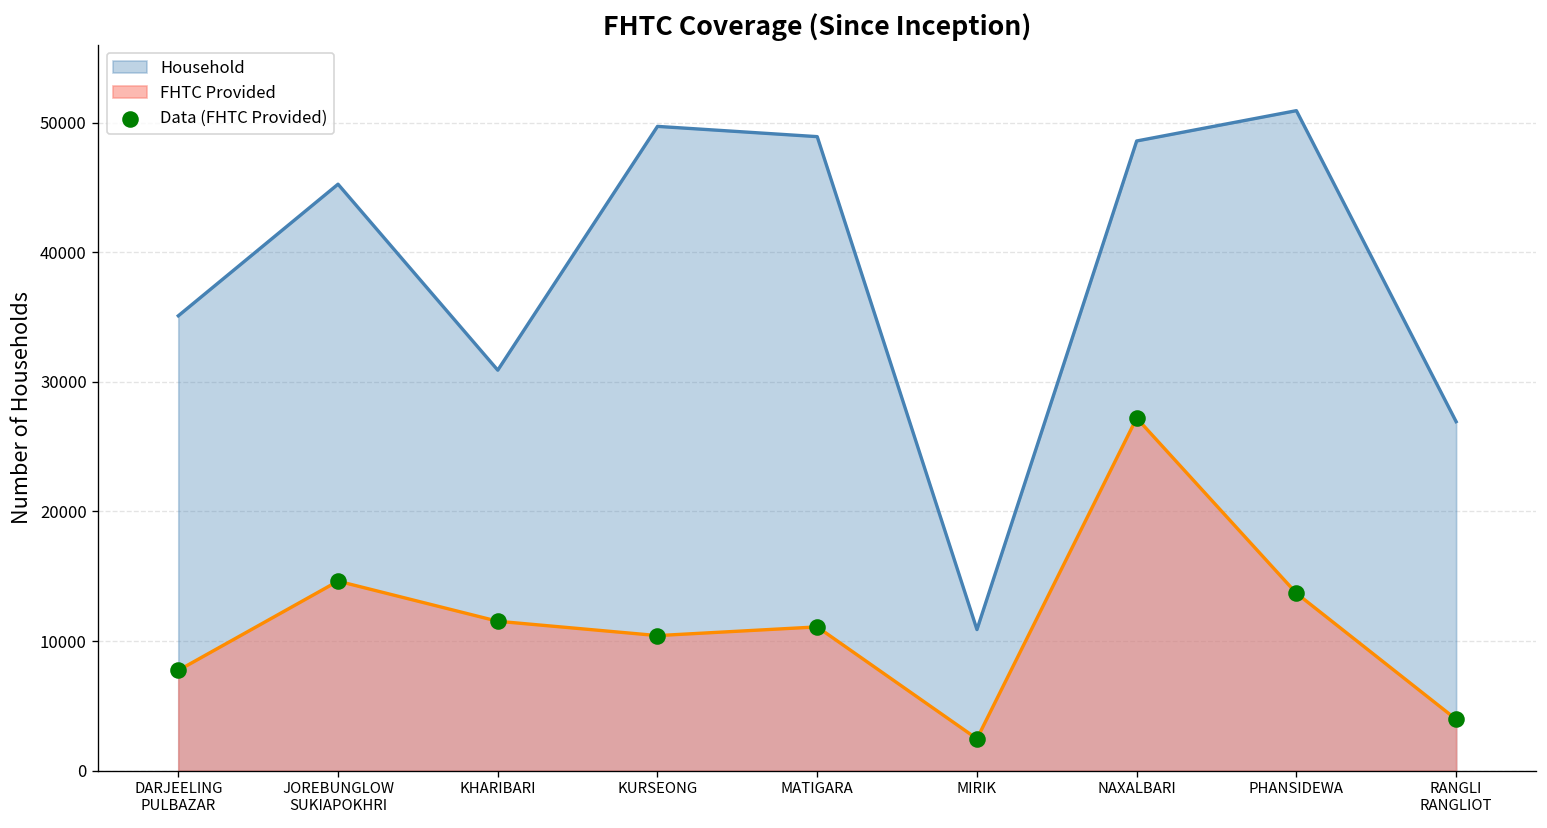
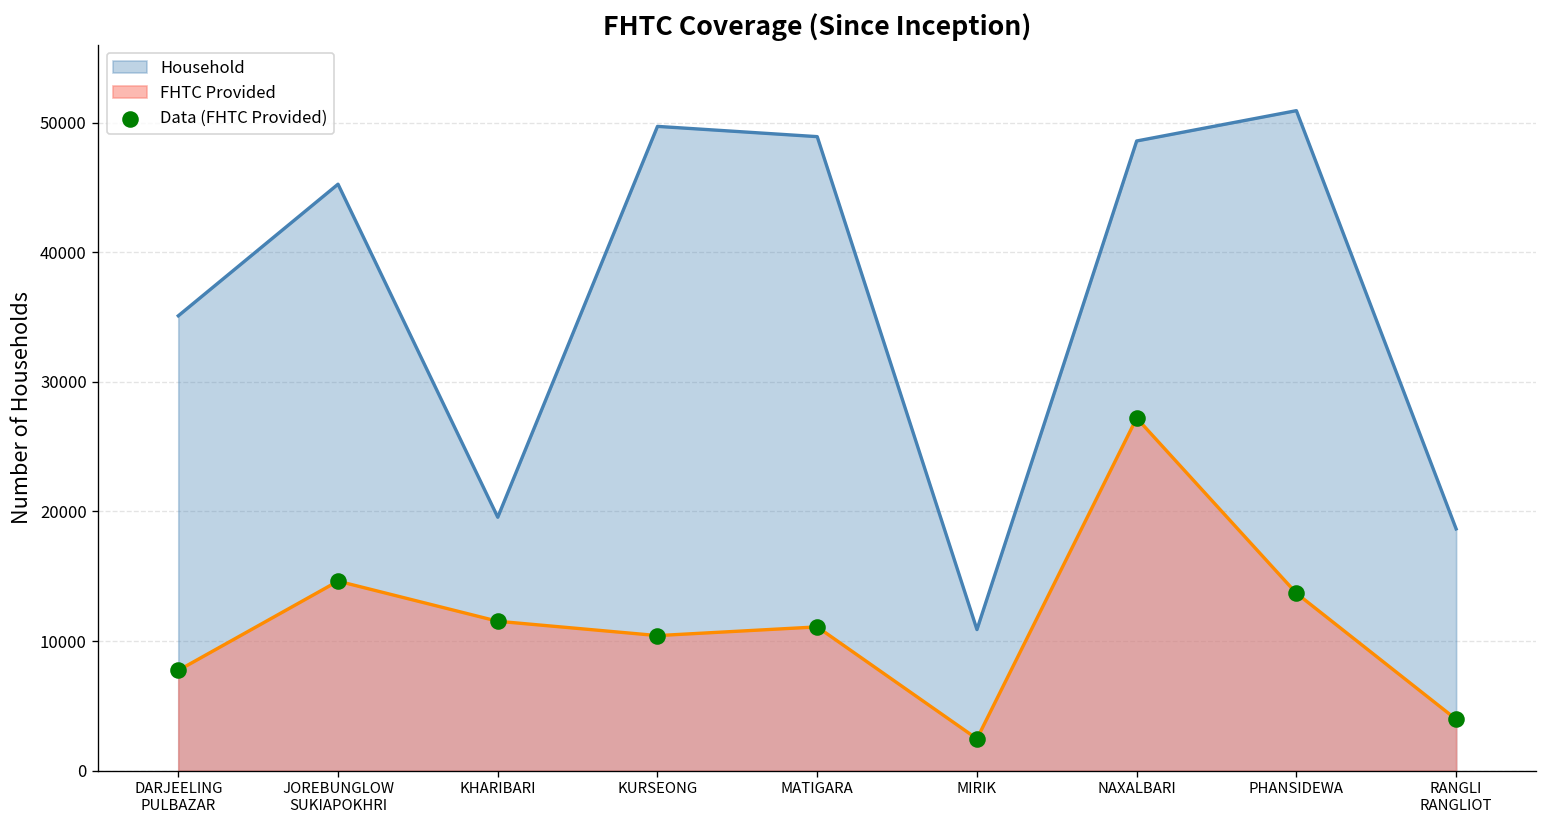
  {
    "Household": {
      "DARJEELING PULBAZAR": 35100,
      "JOREBUNGLOW SUKIAPOKHRI": 45200,
-     "KHARIBARI": 30900,
+     "KHARIBARI": 19600,
      "KURSEONG": 49700,
      "MATIGARA": 48900,
      "MIRIK": 10900,
      "NAXALBARI": 48600,
      "PHANSIDEWA": 50900,
-     "RANGLI RANGLIOT": 26900
+     "RANGLI RANGLIOT": 18700
    },
    "Data (FHTC Provided)": {
      "DARJEELING PULBAZAR": 7700,
      "JOREBUNGLOW SUKIAPOKHRI": 14600,
      "KHARIBARI": 11500,
      "KURSEONG": 10400,
      "MATIGARA": 11100,
      "MIRIK": 2500,
      "NAXALBARI": 27200,
      "PHANSIDEWA": 13700,
      "RANGLI RANGLIOT": 4000
    }
  }
